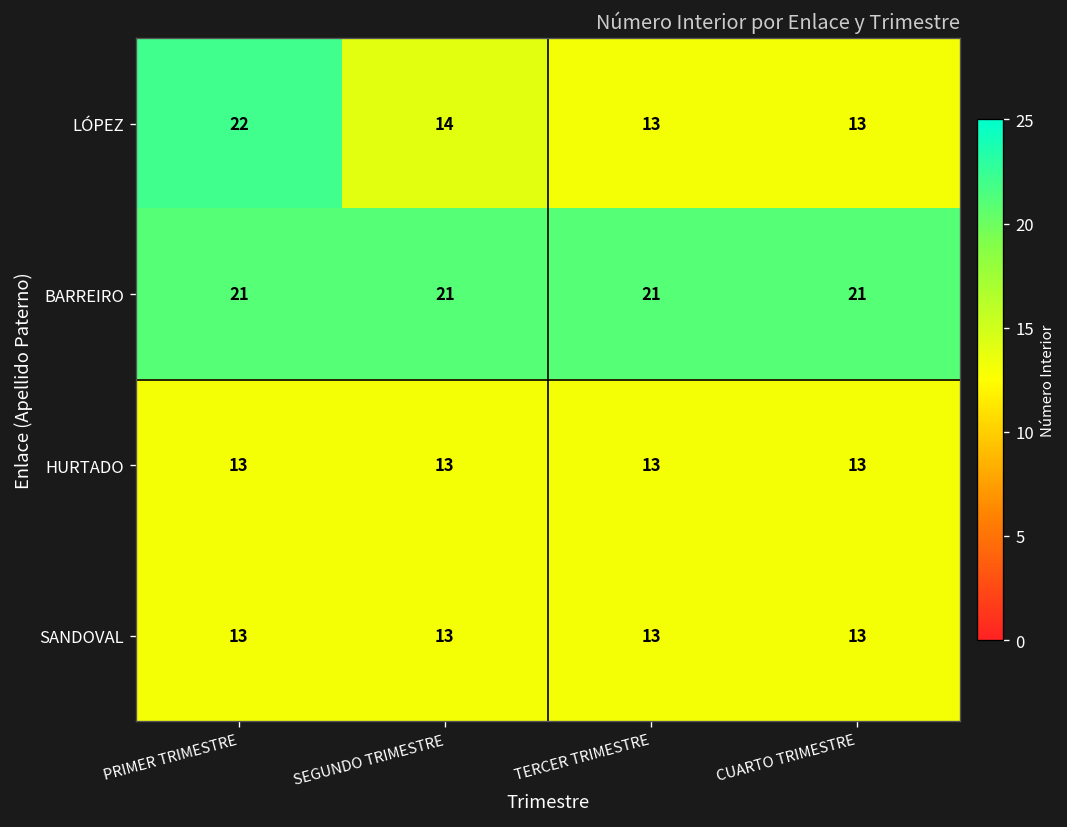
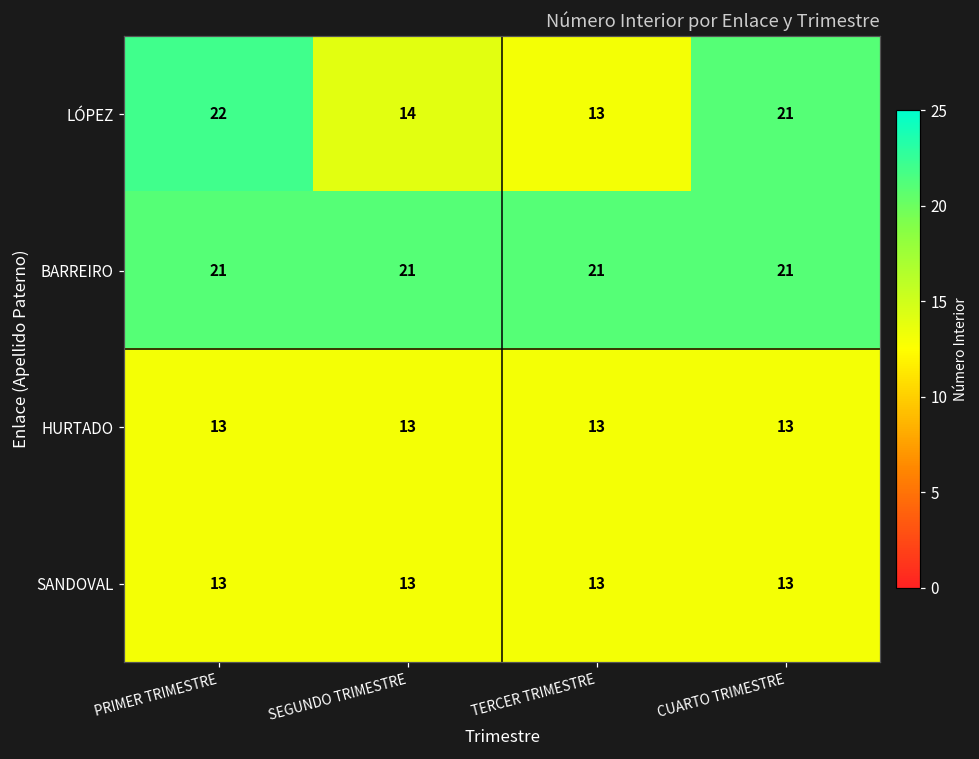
  {
    "LÓPEZ": {
      "PRIMER TRIMESTRE": 22,
      "SEGUNDO TRIMESTRE": 14,
      "TERCER TRIMESTRE": 13,
-     "CUARTO TRIMESTRE": 13
+     "CUARTO TRIMESTRE": 21
    },
    "BARREIRO": {
      "PRIMER TRIMESTRE": 21,
      "SEGUNDO TRIMESTRE": 21,
      "TERCER TRIMESTRE": 21,
      "CUARTO TRIMESTRE": 21
    },
    "HURTADO": {
      "PRIMER TRIMESTRE": 13,
      "SEGUNDO TRIMESTRE": 13,
      "TERCER TRIMESTRE": 13,
      "CUARTO TRIMESTRE": 13
    },
    "SANDOVAL": {
      "PRIMER TRIMESTRE": 13,
      "SEGUNDO TRIMESTRE": 13,
      "TERCER TRIMESTRE": 13,
      "CUARTO TRIMESTRE": 13
    }
  }
